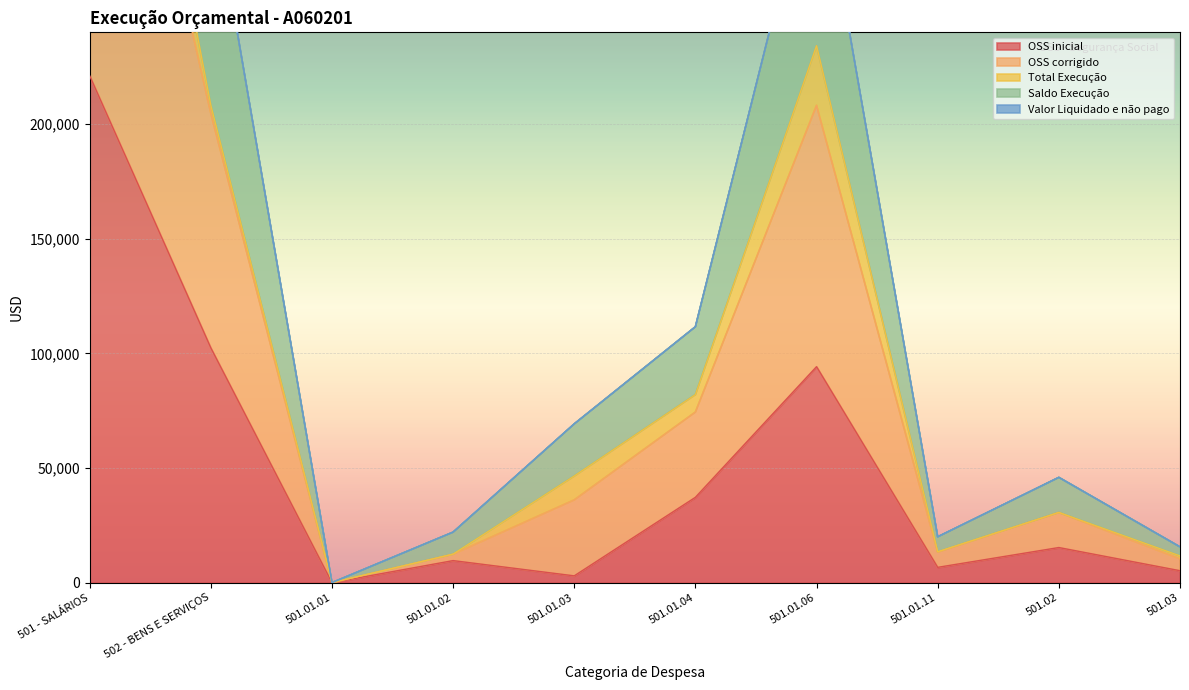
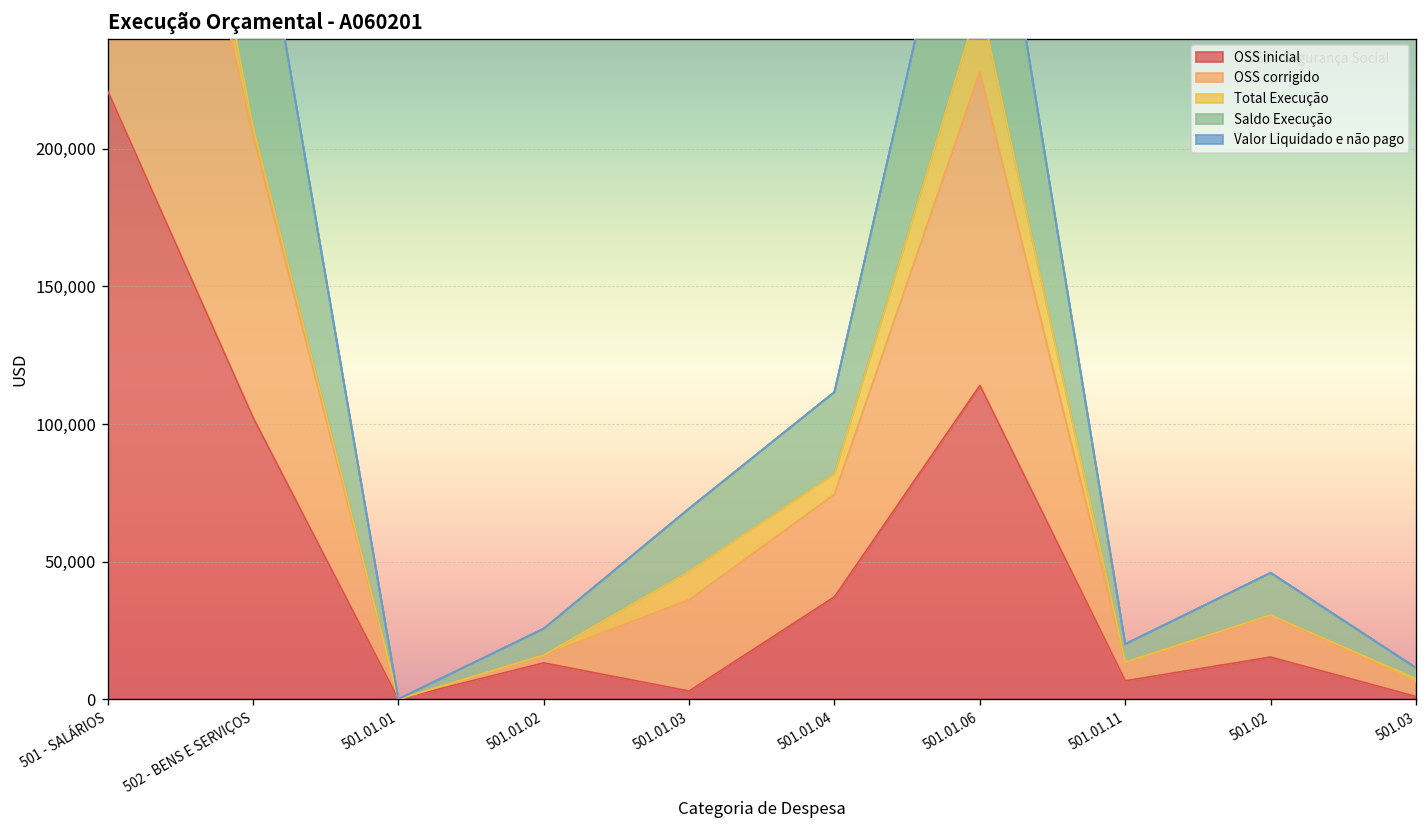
  {
    "OSS inicial": {
      "501 - SALÁRIOS": "221,000",
      "502 - BENS E SERVIÇOS": "102,000",
-     "501.01.02": "10,000",
+     "501.01.02": "13,000",
      "501.01.03": "3,000",
      "501.01.04": "37,000",
-     "501.01.06": "94,000",
+     "501.01.06": "114,000",
      "501.01.11": "7,000",
      "501.02": "15,000",
-     "501.03": "5,000"
+     "501.03": "1,000"
    }
  }
